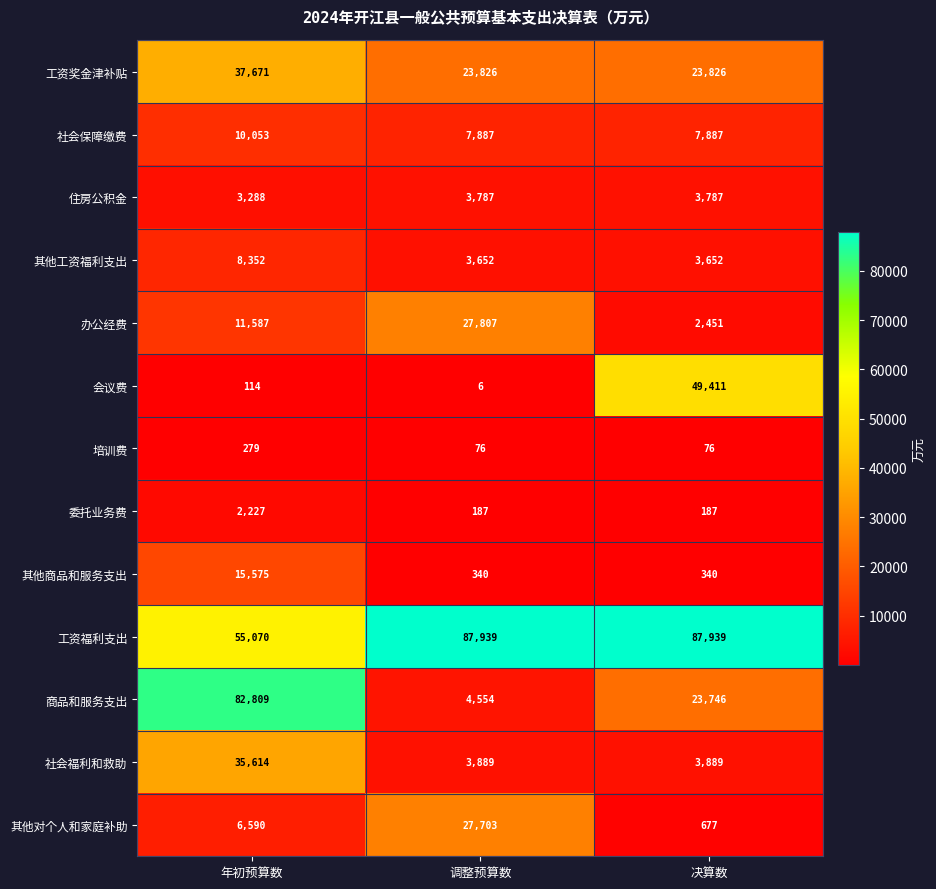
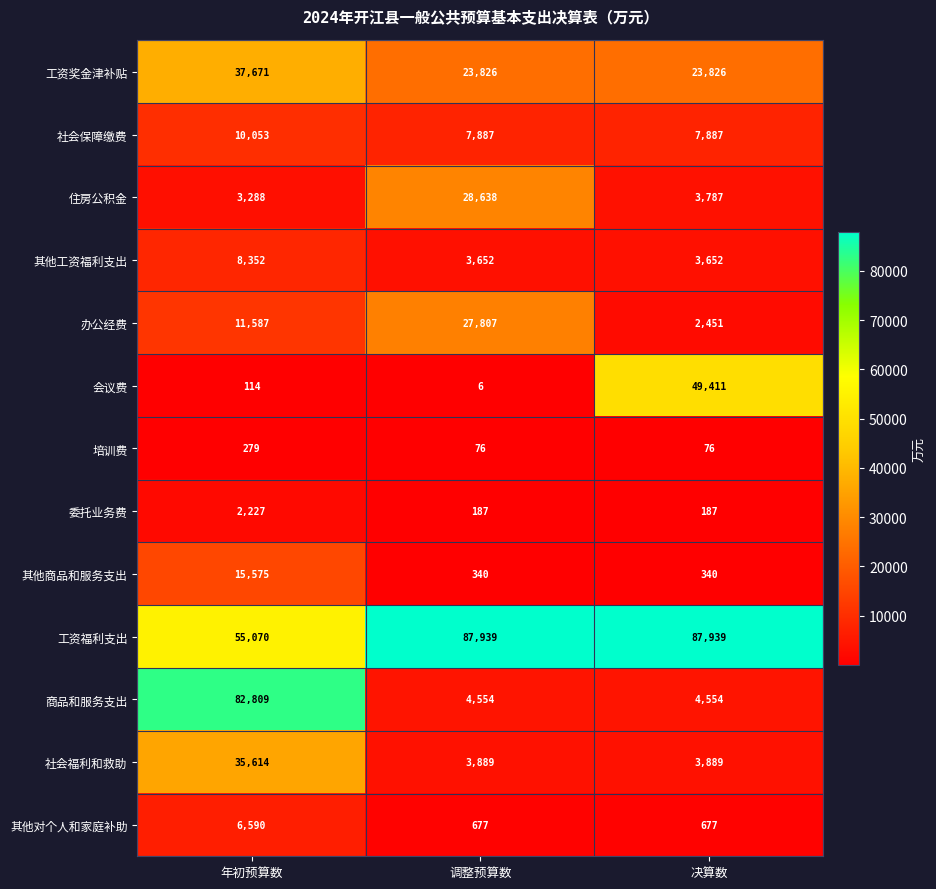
  {
    "工资奖金津补贴": {
      "年初预算数": "37,671",
      "调整预算数": "23,826",
      "决算数": "23,826"
    },
    "社会保障缴费": {
      "年初预算数": "10,053",
      "调整预算数": "7,887",
      "决算数": "7,887"
    },
    "住房公积金": {
      "年初预算数": "3,288",
-     "调整预算数": "3,787",
+     "调整预算数": "28,638",
      "决算数": "3,787"
    },
    "其他工资福利支出": {
      "年初预算数": "8,352",
      "调整预算数": "3,652",
      "决算数": "3,652"
    },
    "办公经费": {
      "年初预算数": "11,587",
      "调整预算数": "27,807",
      "决算数": "2,451"
    },
    "会议费": {
      "年初预算数": "114",
      "调整预算数": "6",
      "决算数": "49,411"
    },
    "培训费": {
      "年初预算数": "279",
      "调整预算数": "76",
      "决算数": "76"
    },
    "委托业务费": {
      "年初预算数": "2,227",
      "调整预算数": "187",
      "决算数": "187"
    },
    "其他商品和服务支出": {
      "年初预算数": "15,575",
      "调整预算数": "340",
      "决算数": "340"
    },
    "工资福利支出": {
      "年初预算数": "55,070",
      "调整预算数": "87,939",
      "决算数": "87,939"
    },
    "商品和服务支出": {
      "年初预算数": "82,809",
      "调整预算数": "4,554",
-     "决算数": "23,746"
+     "决算数": "4,554"
    },
    "社会福利和救助": {
      "年初预算数": "35,614",
      "调整预算数": "3,889",
      "决算数": "3,889"
    },
    "其他对个人和家庭补助": {
      "年初预算数": "6,590",
-     "调整预算数": "27,703",
+     "调整预算数": "677",
      "决算数": "677"
    }
  }
